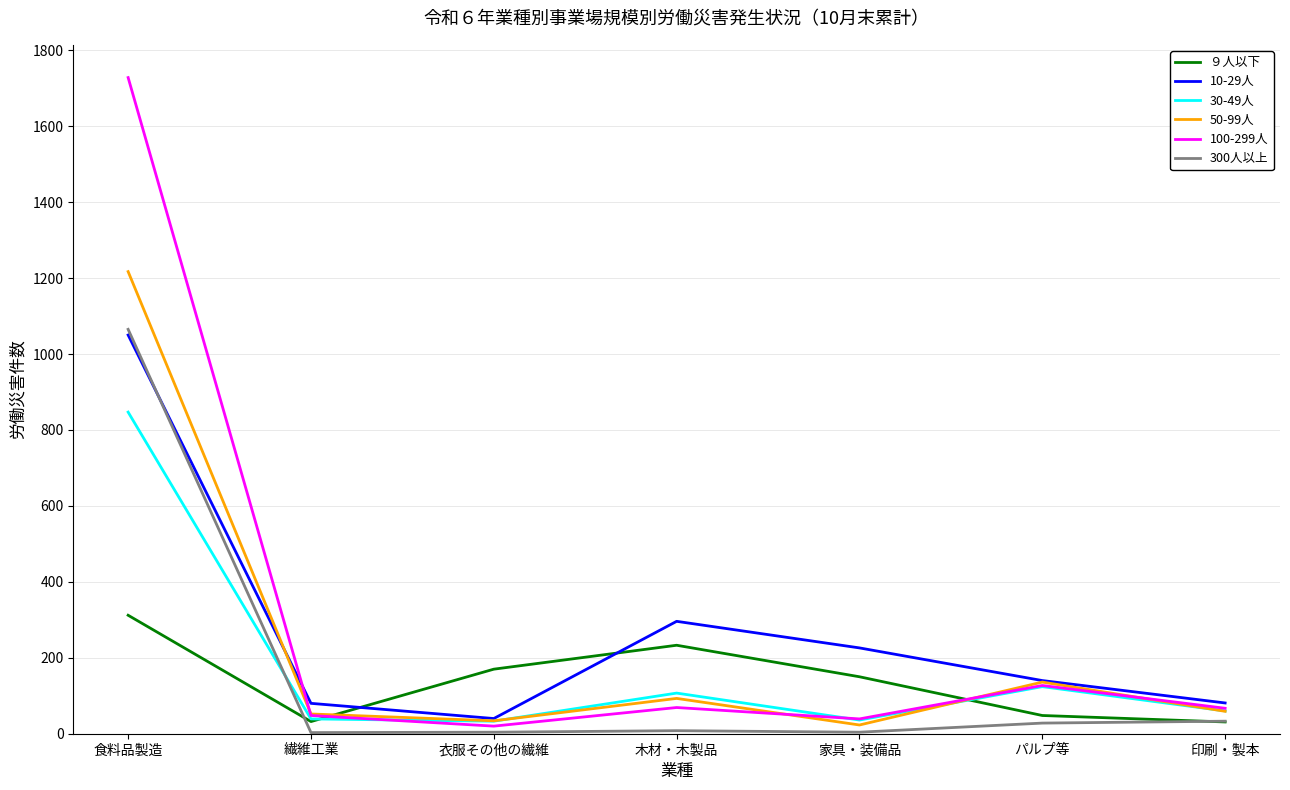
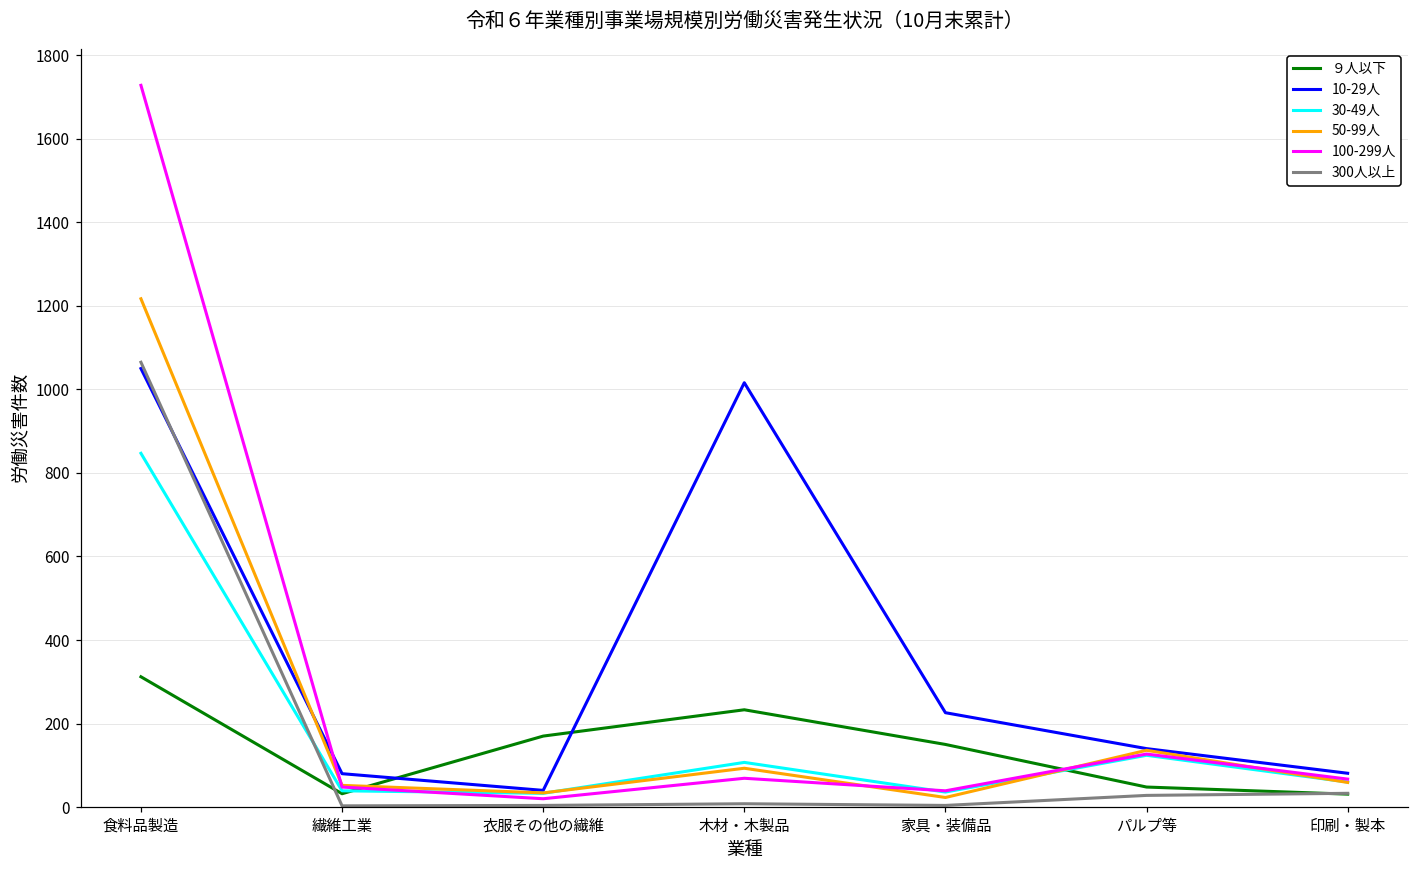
  {
    "９人以下": {
      "食料品製造": 310,
      "繊維工業": 30,
      "衣服その他の繊維": 170,
      "木材・木製品": 230,
      "家具・装備品": 150,
      "パルプ等": 50
    },
    "10-29人": {
      "食料品製造": 1050,
      "繊維工業": 80,
-     "木材・木製品": 300,
+     "木材・木製品": 1020,
      "家具・装備品": 230,
      "印刷・製本": 80
    },
    "30-49人": {
      "食料品製造": 850,
      "繊維工業": 40,
      "木材・木製品": 110
    },
    "50-99人": {
      "食料品製造": 1220,
      "木材・木製品": 90,
      "家具・装備品": 20
    },
    "100-299人": {
      "食料品製造": 1730,
      "衣服その他の繊維": 20,
      "木材・木製品": 70,
      "印刷・製本": 70
    },
    "300人以上": {
      "食料品製造": 1070,
      "繊維工業": 0,
      "衣服その他の繊維": 0,
      "木材・木製品": 10,
      "家具・装備品": 0,
      "パルプ等": 30
    }
  }
